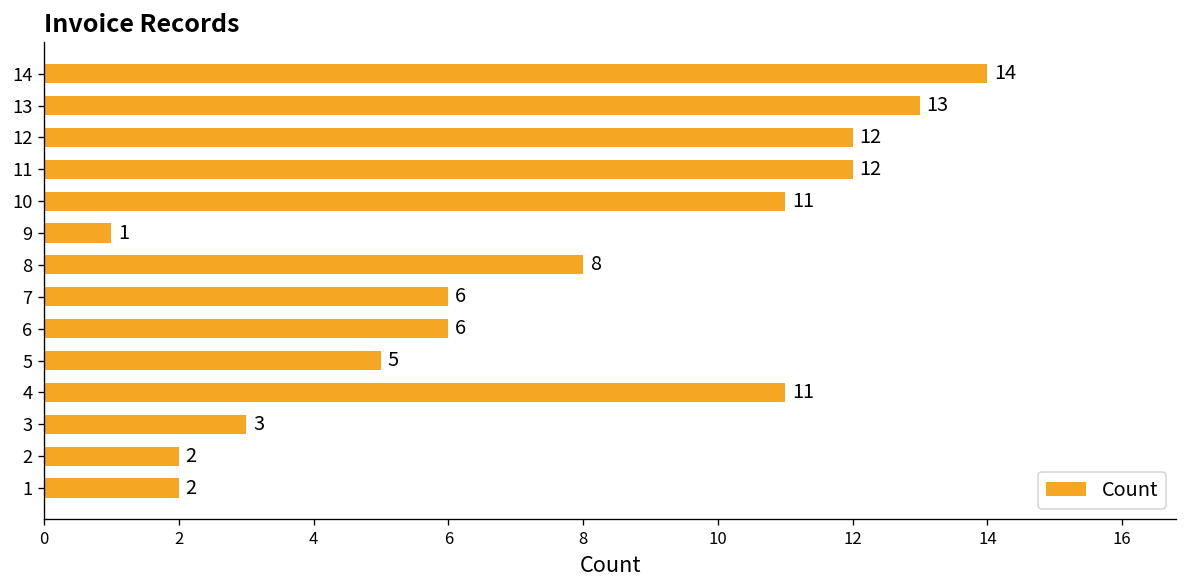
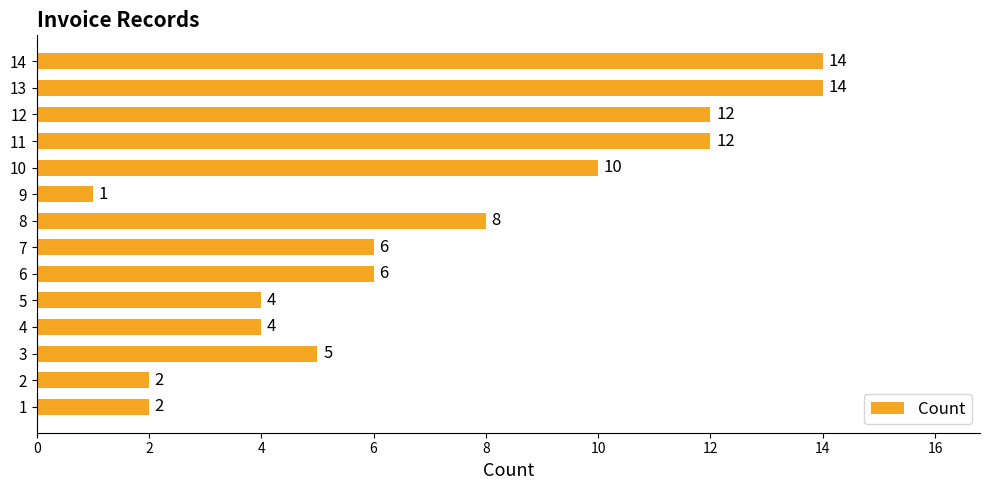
  {
    "14": 14,
-   "13": 13,
+   "13": 14,
    "12": 12,
    "11": 12,
-   "10": 11,
+   "10": 10,
    "9": 1,
    "8": 8,
    "7": 6,
    "6": 6,
-   "5": 5,
-   "4": 11,
-   "3": 3,
+   "5": 4,
+   "4": 4,
+   "3": 5,
    "2": 2,
    "1": 2
  }
